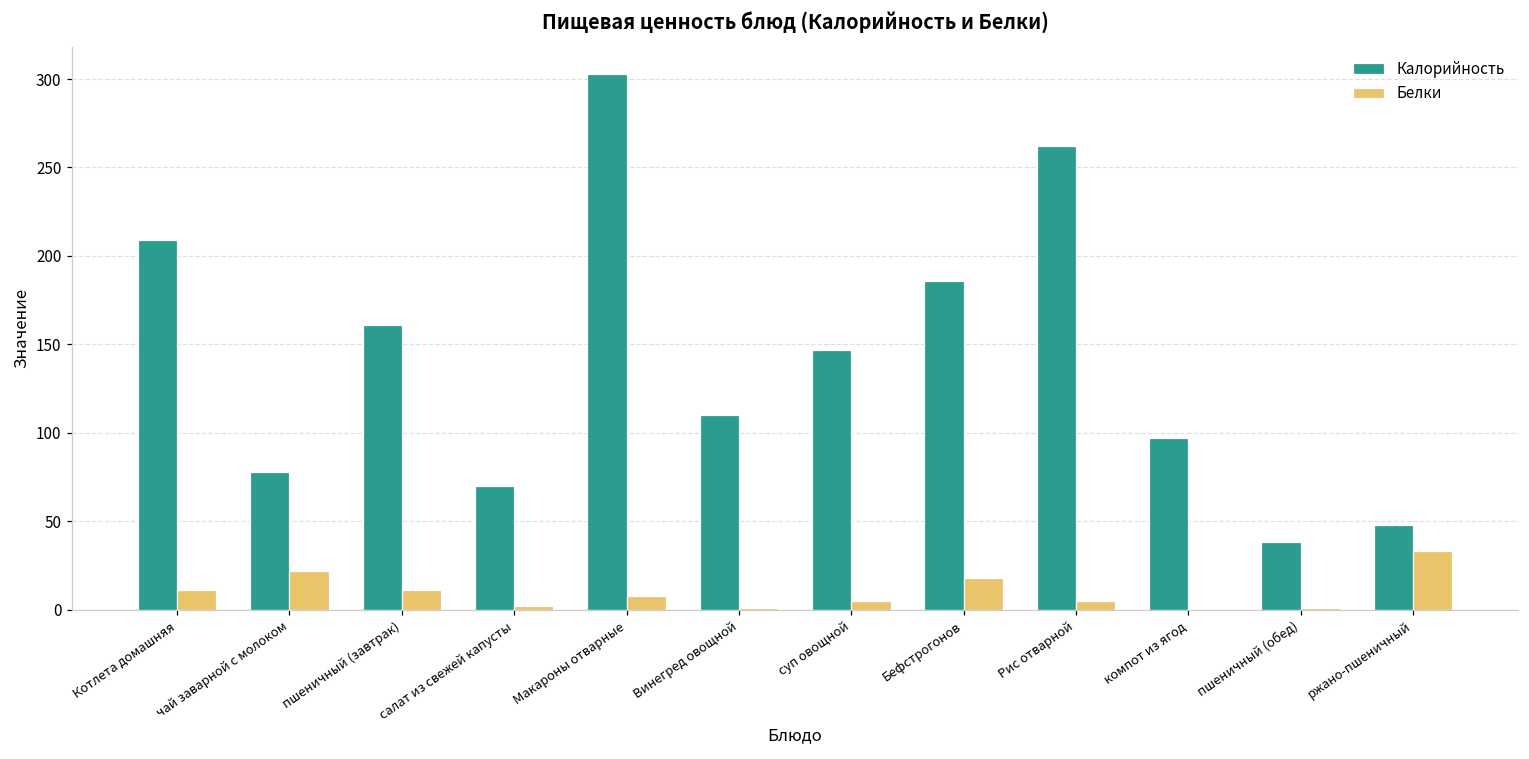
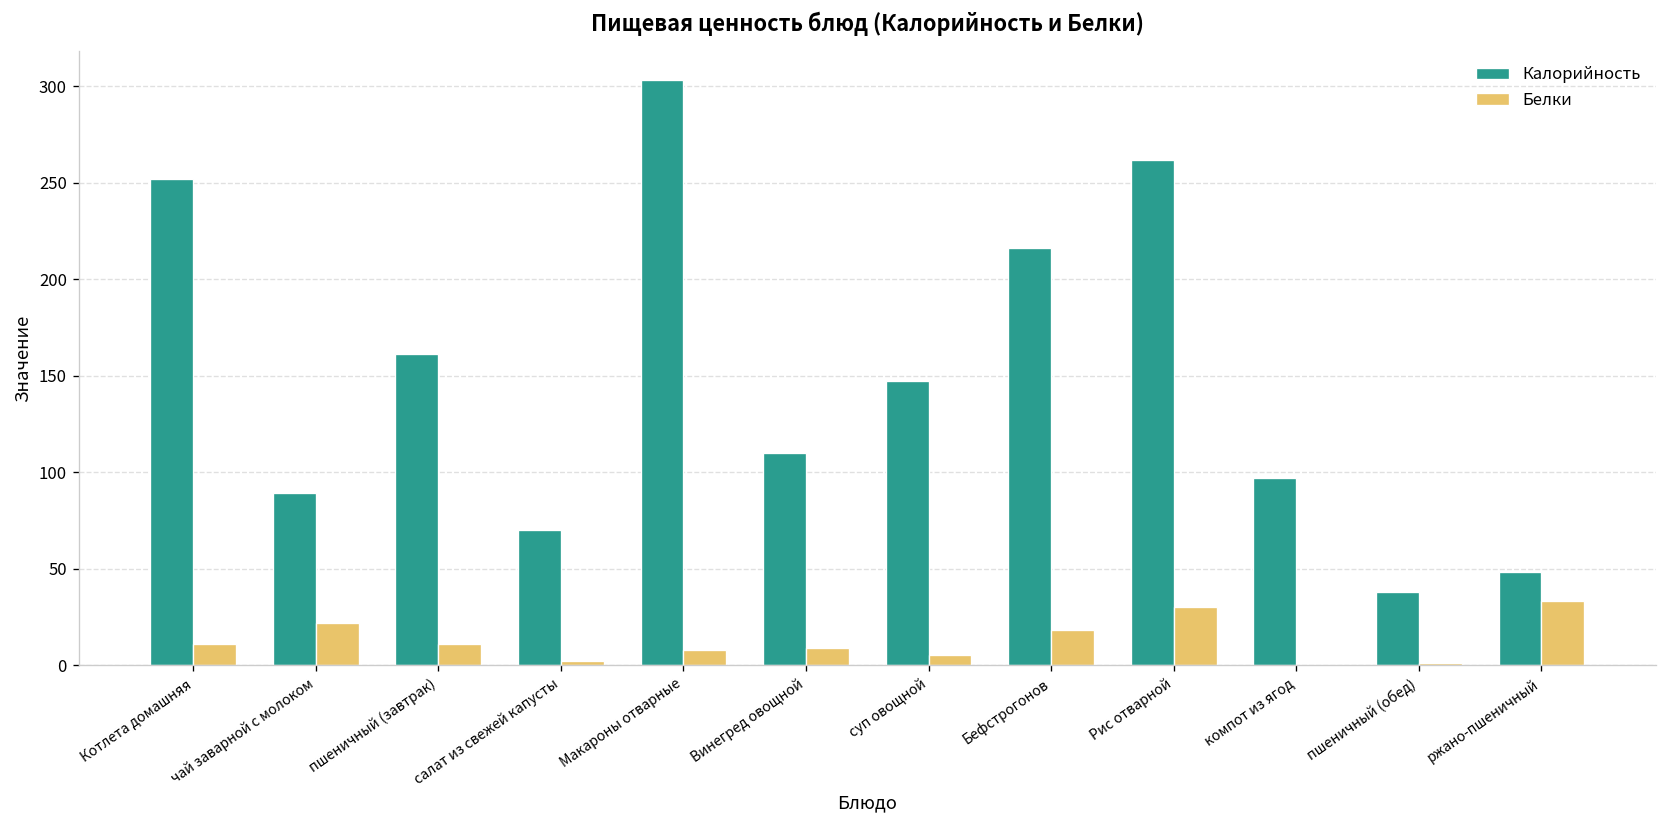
  {
    "Калорийность": {
-     "Котлета домашняя": 209,
-     "чай заварной с молоком": 78,
+     "Котлета домашняя": 252,
+     "чай заварной с молоком": 89,
      "пшеничный (завтрак)": 161,
      "салат из свежей капусты": 70,
      "Макароны отварные": 303,
      "Винегред овощной": 110,
      "суп овощной": 147,
-     "Бефстрогонов": 186,
+     "Бефстрогонов": 216,
      "Рис отварной": 262,
      "компот из ягод": 97,
      "пшеничный (обед)": 38,
      "ржано-пшеничный": 48
    },
    "Белки": {
      "Котлета домашняя": 11,
      "чай заварной с молоком": 22,
      "пшеничный (завтрак)": 11,
      "салат из свежей капусты": 2,
      "Макароны отварные": 8,
-     "Винегред овощной": 1,
+     "Винегред овощной": 9,
      "суп овощной": 5,
      "Бефстрогонов": 18,
-     "Рис отварной": 5,
+     "Рис отварной": 30,
      "компот из ягод": 0,
      "ржано-пшеничный": 33
    }
  }
